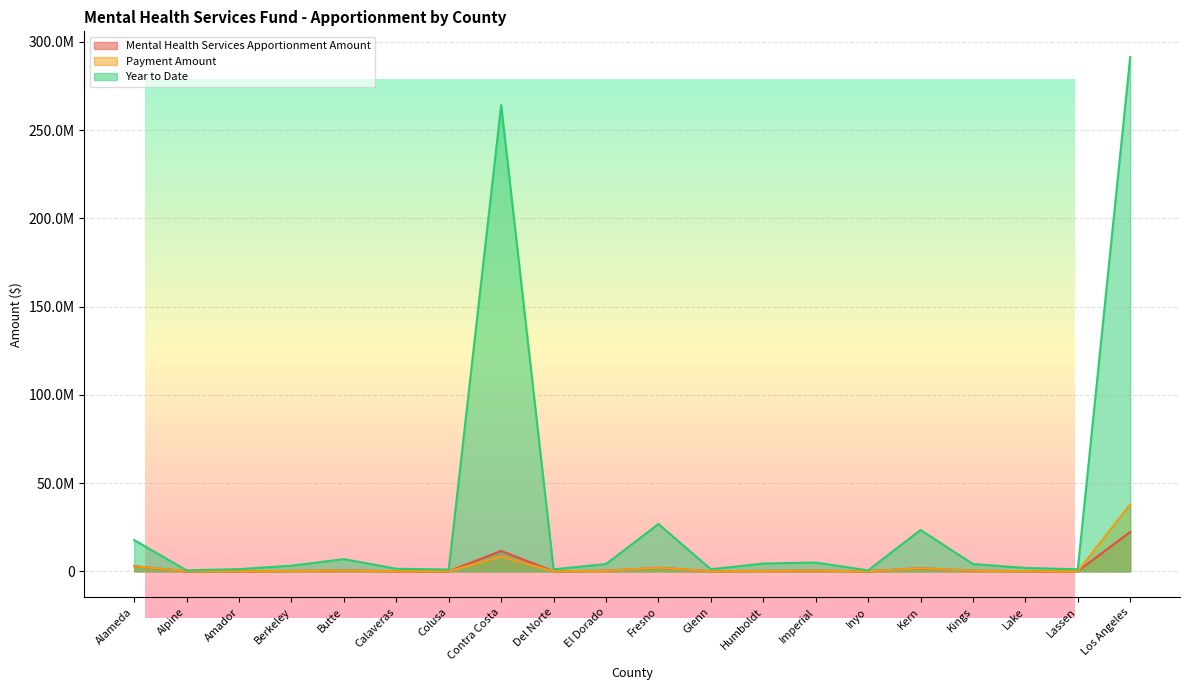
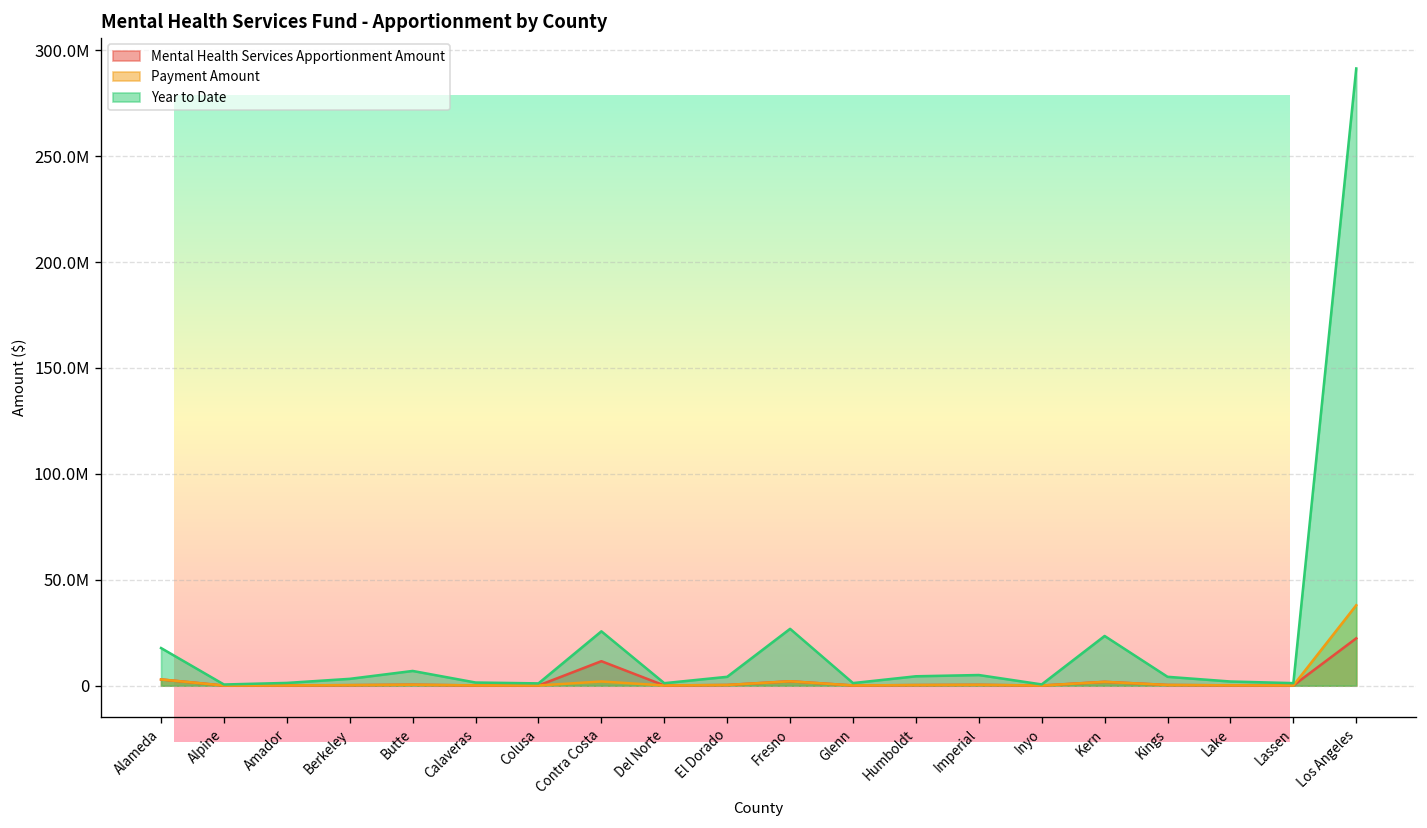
  {
    "Mental Health Services Apportionment Amount": {
      "Contra Costa": 12000000,
      "Los Angeles": 22000000
    },
    "Payment Amount": {
-     "Contra Costa": 8000000,
+     "Contra Costa": 2000000,
      "Los Angeles": 38000000
    },
    "Year to Date": {
      "Alameda": 18000000,
-     "Contra Costa": 264000000,
+     "Contra Costa": 26000000,
      "Los Angeles": 291000000
    }
  }
